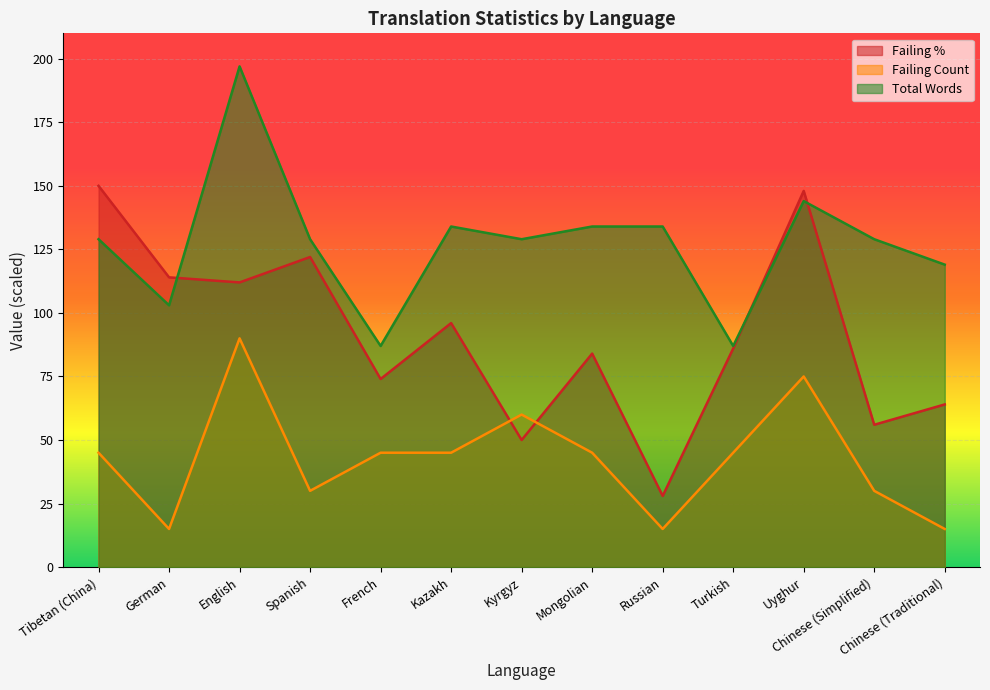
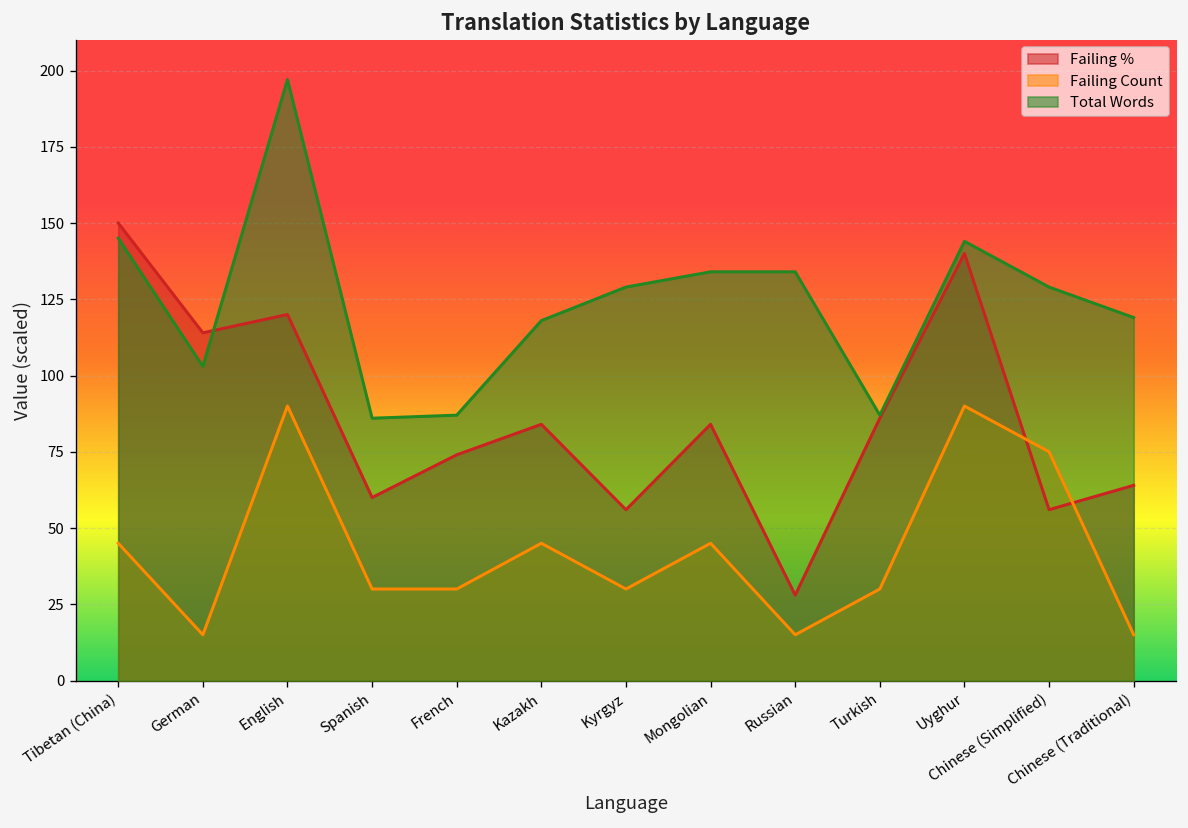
  {
    "Failing %": {
      "Tibetan (China)": 150,
      "German": 114,
-     "English": 112,
-     "Spanish": 122,
+     "English": 120,
+     "Spanish": 60,
      "French": 74,
-     "Kazakh": 96,
-     "Kyrgyz": 50,
+     "Kazakh": 84,
+     "Kyrgyz": 56,
      "Mongolian": 84,
      "Russian": 28,
-     "Uyghur": 148,
+     "Uyghur": 140,
      "Chinese (Simplified)": 56,
      "Chinese (Traditional)": 64
    },
    "Failing Count": {
      "Tibetan (China)": 45,
      "German": 15,
      "English": 90,
      "Spanish": 30,
-     "French": 45,
+     "French": 30,
      "Kazakh": 45,
-     "Kyrgyz": 60,
+     "Kyrgyz": 30,
      "Mongolian": 45,
      "Russian": 15,
-     "Turkish": 45,
-     "Uyghur": 75,
-     "Chinese (Simplified)": 30,
+     "Turkish": 30,
+     "Uyghur": 90,
+     "Chinese (Simplified)": 75,
      "Chinese (Traditional)": 15
    },
    "Total Words": {
-     "Tibetan (China)": 129,
+     "Tibetan (China)": 145,
      "German": 103,
      "English": 197,
-     "Spanish": 129,
+     "Spanish": 86,
      "French": 87,
-     "Kazakh": 134,
+     "Kazakh": 118,
      "Kyrgyz": 129,
      "Mongolian": 134,
      "Russian": 134,
      "Uyghur": 144,
      "Chinese (Simplified)": 129,
      "Chinese (Traditional)": 119
    }
  }
